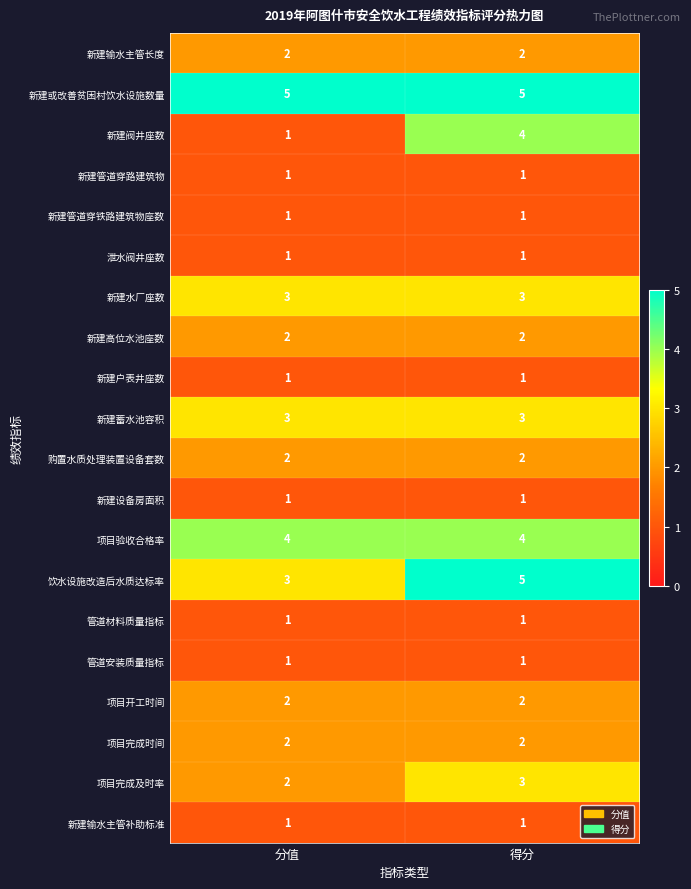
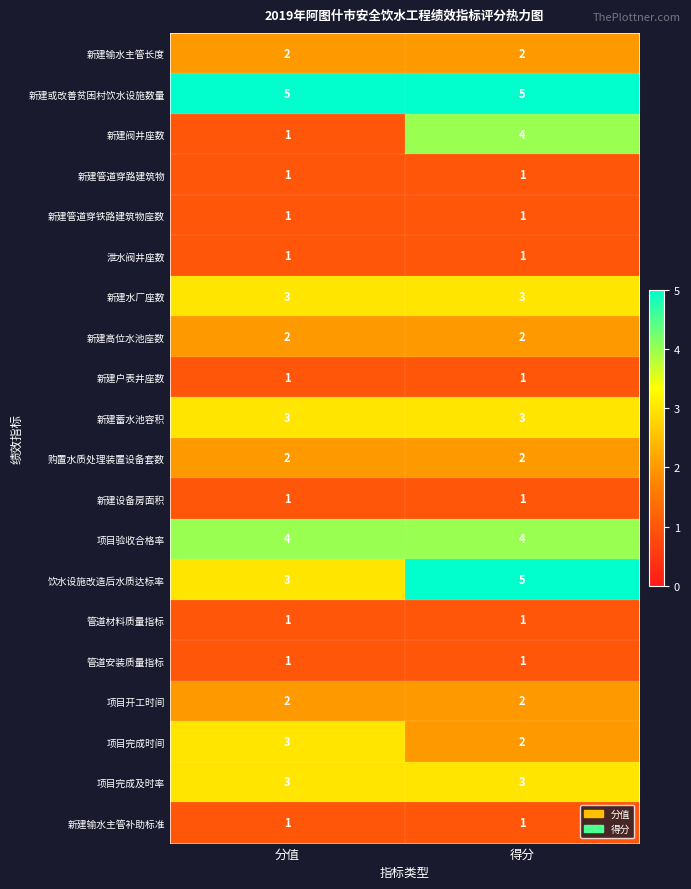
  {
    "新建输水主管长度": {
      "分值": 2,
      "得分": 2
    },
    "新建或改善贫困村饮水设施数量": {
      "分值": 5,
      "得分": 5
    },
    "新建阀井座数": {
      "分值": 1,
      "得分": 4
    },
    "新建管道穿路建筑物": {
      "分值": 1,
      "得分": 1
    },
    "新建管道穿铁路建筑物座数": {
      "分值": 1,
      "得分": 1
    },
    "泄水阀井座数": {
      "分值": 1,
      "得分": 1
    },
    "新建水厂座数": {
      "分值": 3,
      "得分": 3
    },
    "新建高位水池座数": {
      "分值": 2,
      "得分": 2
    },
    "新建户表井座数": {
      "分值": 1,
      "得分": 1
    },
    "新建蓄水池容积": {
      "分值": 3,
      "得分": 3
    },
    "购置水质处理装置设备套数": {
      "分值": 2,
      "得分": 2
    },
    "新建设备房面积": {
      "分值": 1,
      "得分": 1
    },
    "项目验收合格率": {
      "分值": 4,
      "得分": 4
    },
    "饮水设施改造后水质达标率": {
      "分值": 3,
      "得分": 5
    },
    "管道材料质量指标": {
      "分值": 1,
      "得分": 1
    },
    "管道安装质量指标": {
      "分值": 1,
      "得分": 1
    },
    "项目开工时间": {
      "分值": 2,
      "得分": 2
    },
    "项目完成时间": {
-     "分值": 2,
+     "分值": 3,
      "得分": 2
    },
    "项目完成及时率": {
-     "分值": 2,
+     "分值": 3,
      "得分": 3
    },
    "新建输水主管补助标准": {
      "分值": 1,
      "得分": 1
    }
  }
